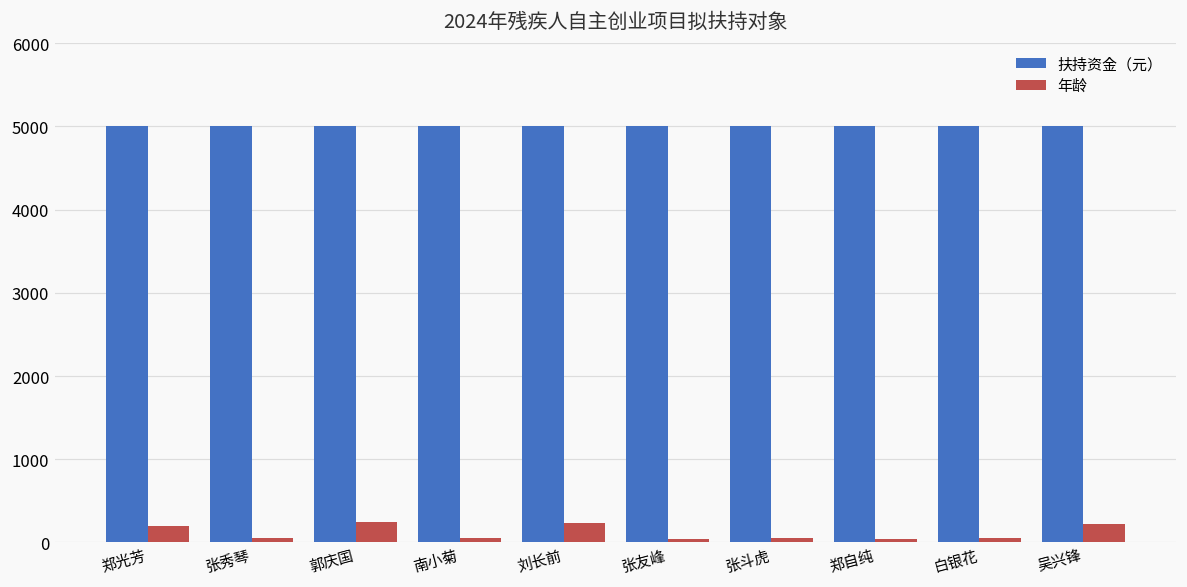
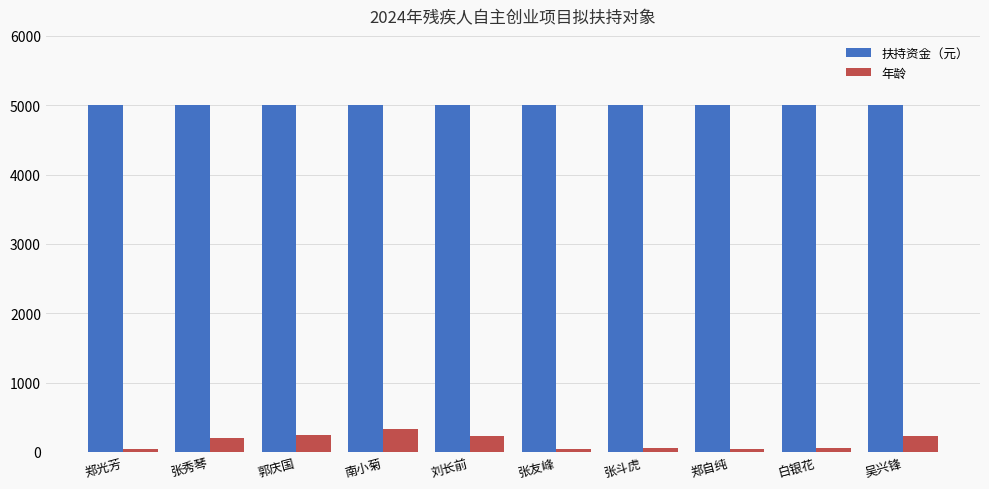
  {
    "扶持资金（元）": {
      "郑光芳": 5000,
      "张秀琴": 5000,
      "郭庆国": 5000,
      "南小菊": 5000,
      "刘长前": 5000,
      "张友峰": 5000,
      "张斗虎": 5000,
      "郑自纯": 5000,
      "白银花": 5000,
      "吴兴锋": 5000
    },
    "年龄": {
-     "郑光芳": 200,
-     "张秀琴": 100,
+     "郑光芳": 0,
+     "张秀琴": 200,
      "郭庆国": 300,
-     "南小菊": 100,
+     "南小菊": 300,
      "刘长前": 200,
      "张友峰": 0,
      "张斗虎": 100,
      "郑自纯": 0,
      "白银花": 100,
      "吴兴锋": 200
    }
  }
